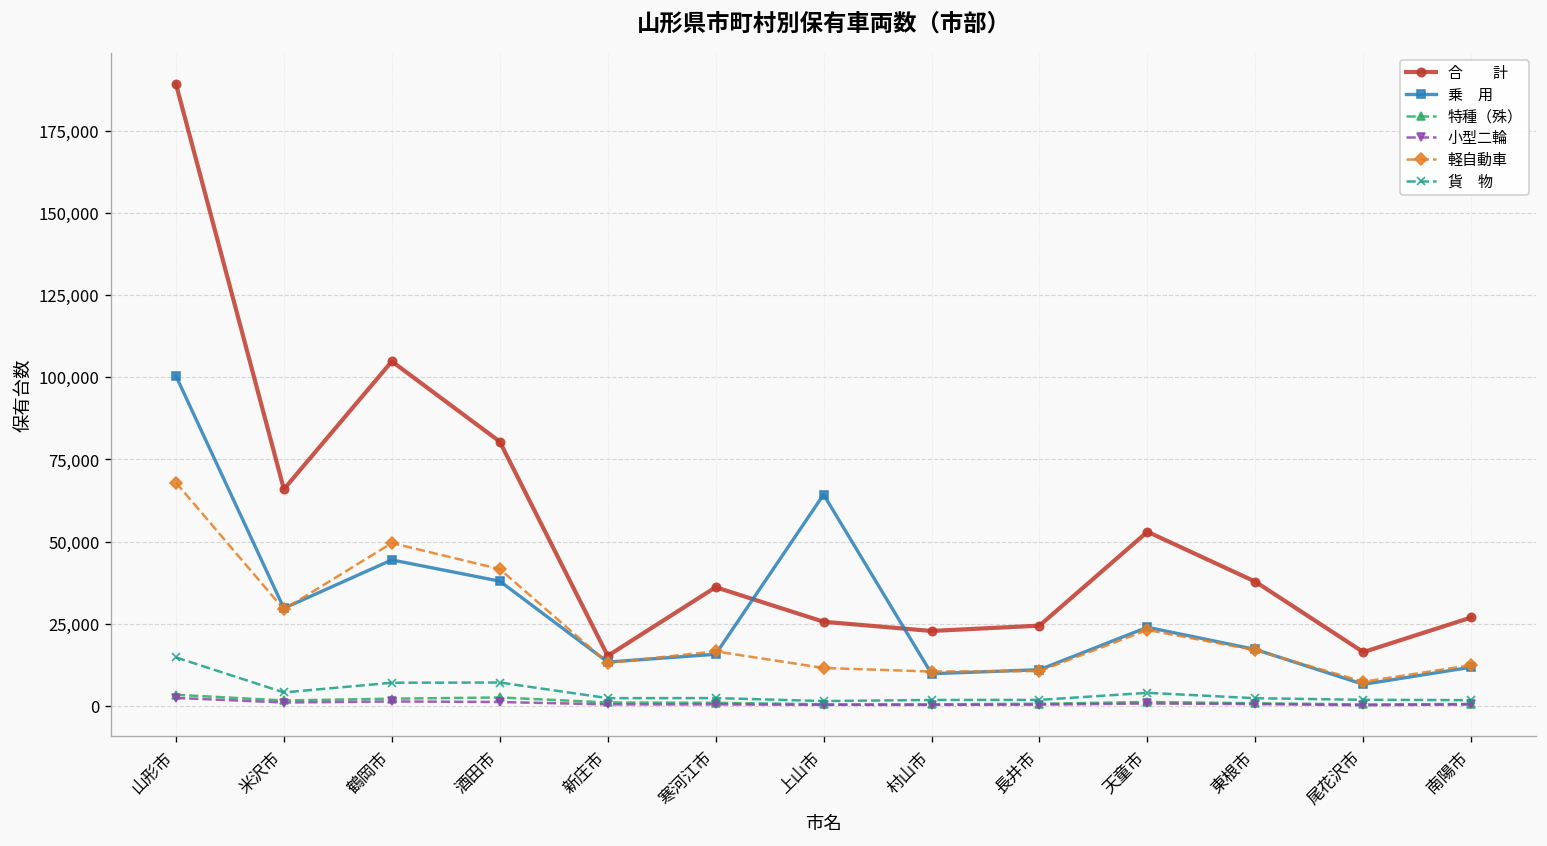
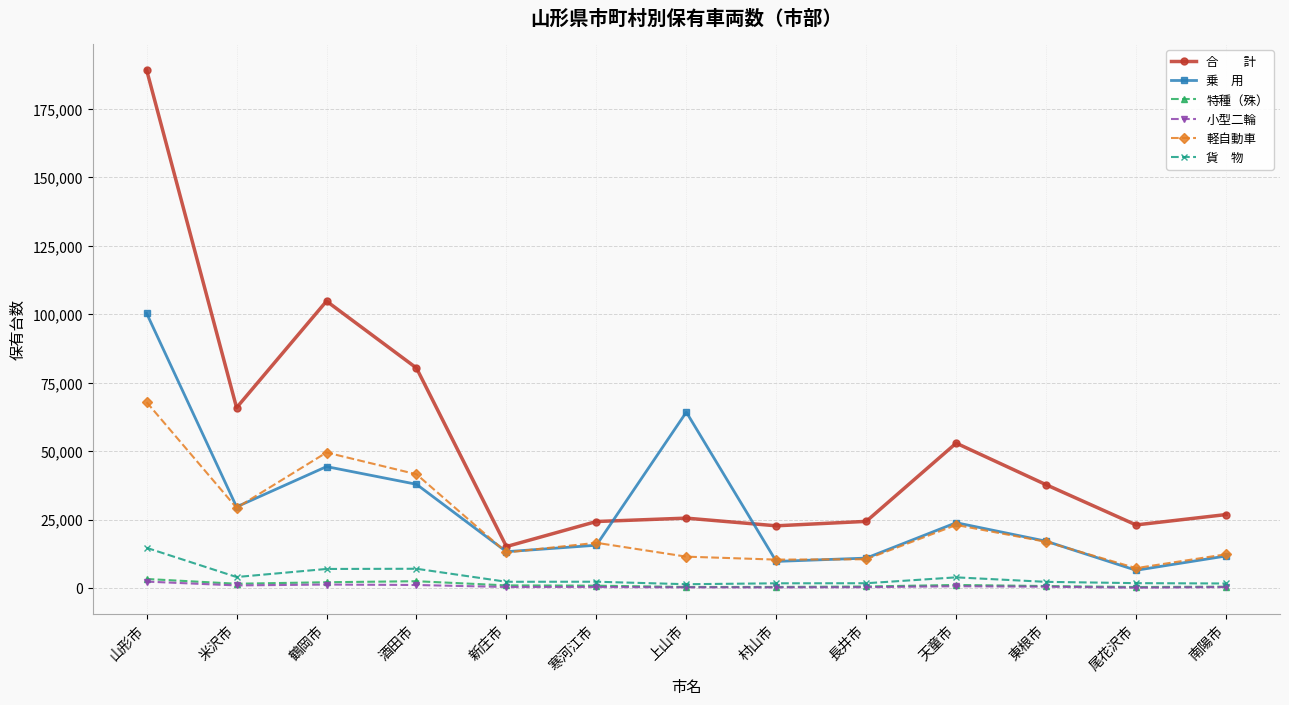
  {
    "合 計": {
      "山形市": "189,000",
      "米沢市": "66,000",
      "鶴岡市": "105,000",
      "酒田市": "80,000",
      "新庄市": "15,000",
-     "寒河江市": "36,000",
+     "寒河江市": "24,000",
      "上山市": "26,000",
      "村山市": "23,000",
      "長井市": "24,000",
      "天童市": "53,000",
      "東根市": "38,000",
-     "尾花沢市": "16,000",
+     "尾花沢市": "23,000",
      "南陽市": "27,000"
    },
    "乗 用": {
      "山形市": "100,000",
      "鶴岡市": "44,000",
      "酒田市": "38,000",
      "上山市": "64,000"
    },
    "小型二輪": {
      "山形市": "2,000",
      "酒田市": "1,000"
    },
    "軽自動車": {
      "山形市": "68,000",
      "鶴岡市": "50,000",
      "酒田市": "42,000",
      "上山市": "12,000"
    }
  }
